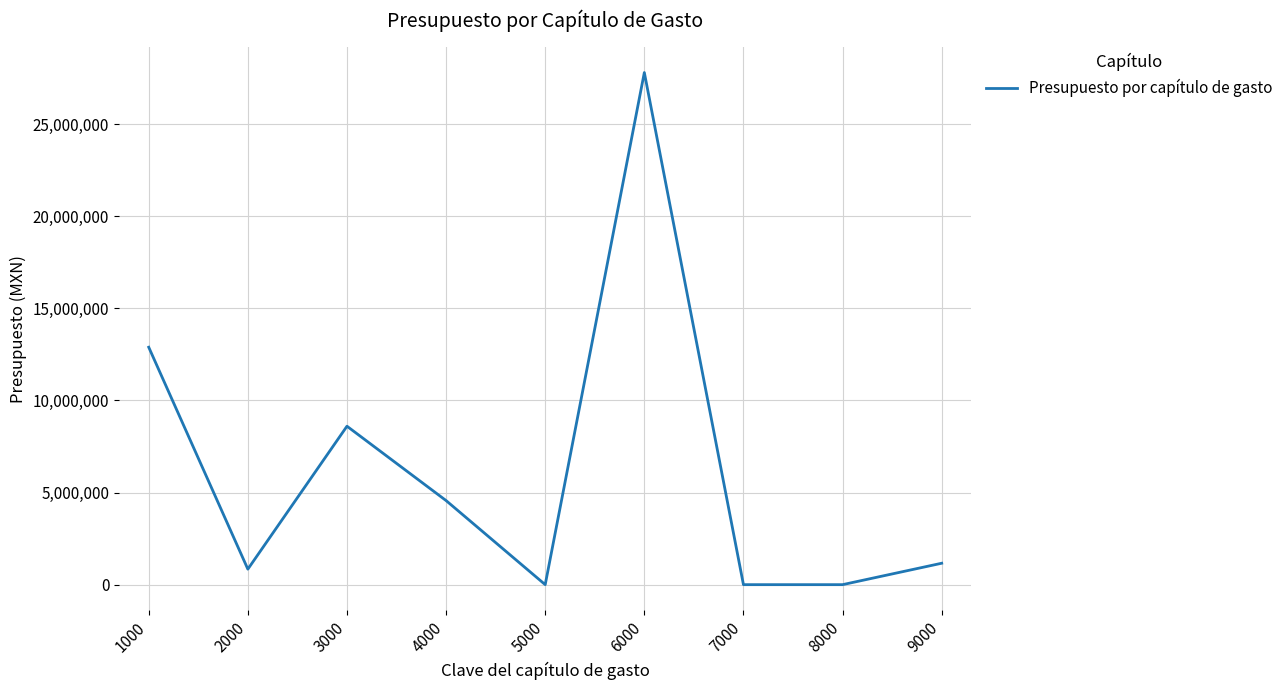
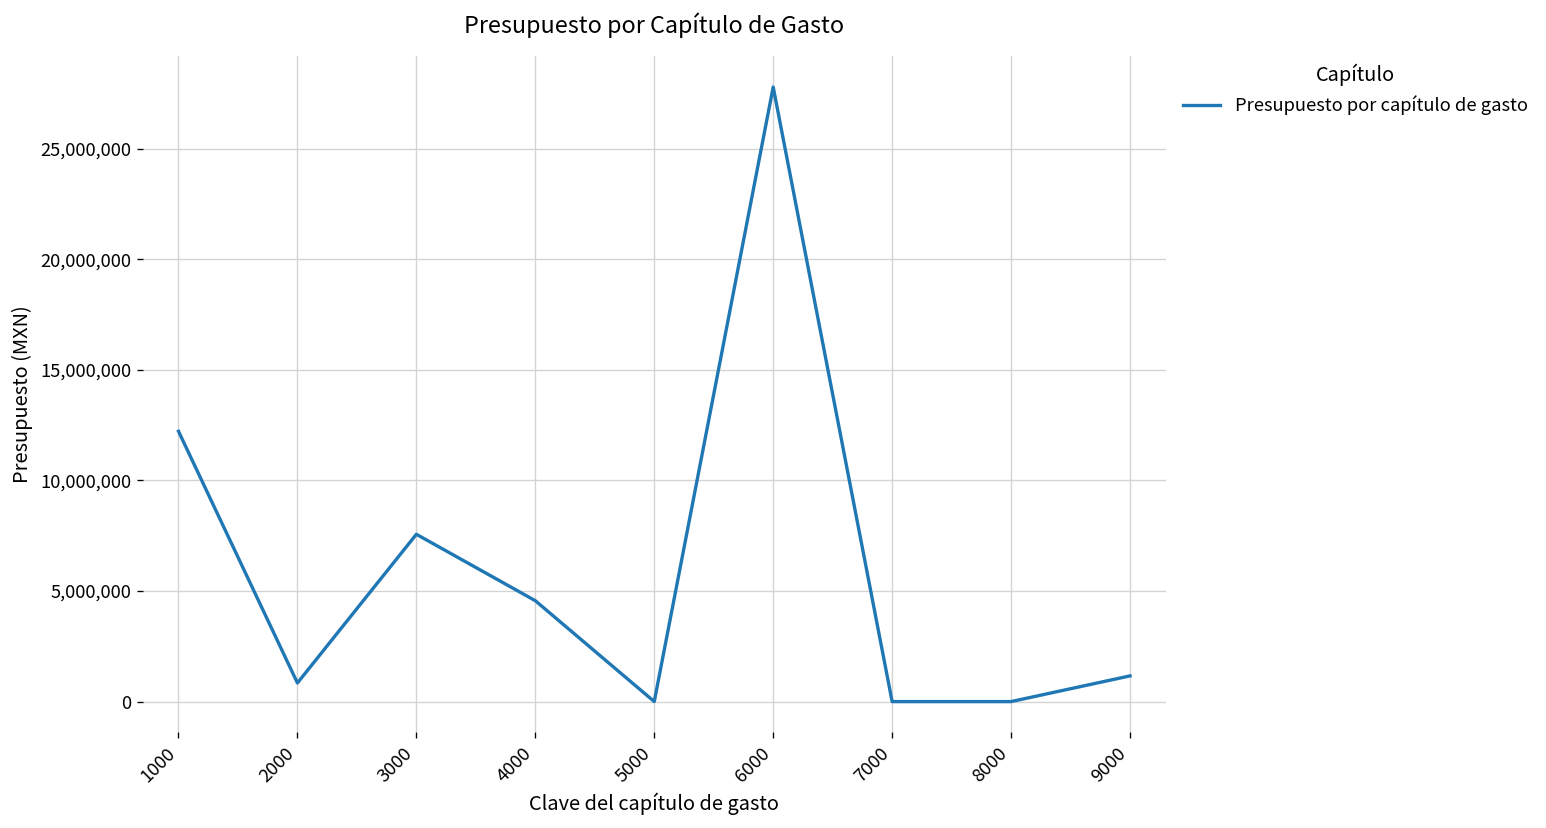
  {
-   "1000": "12,900,000",
+   "1000": "12,200,000",
    "2000": "800,000",
-   "3000": "8,600,000",
+   "3000": "7,600,000",
    "4000": "4,600,000",
    "5000": "0",
    "6000": "27,800,000",
    "7000": "0",
    "8000": "0",
    "9000": "1,200,000"
  }
